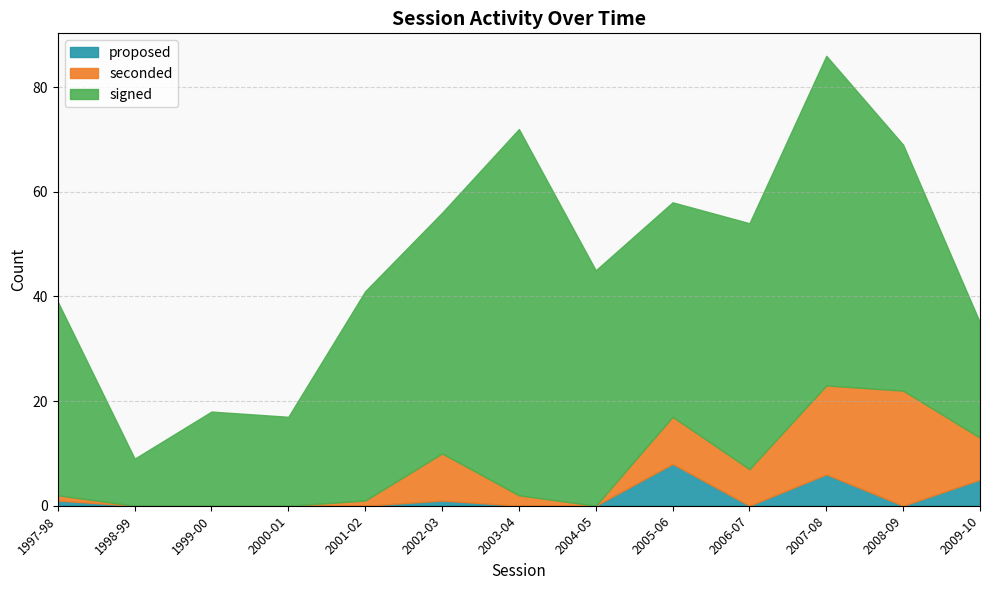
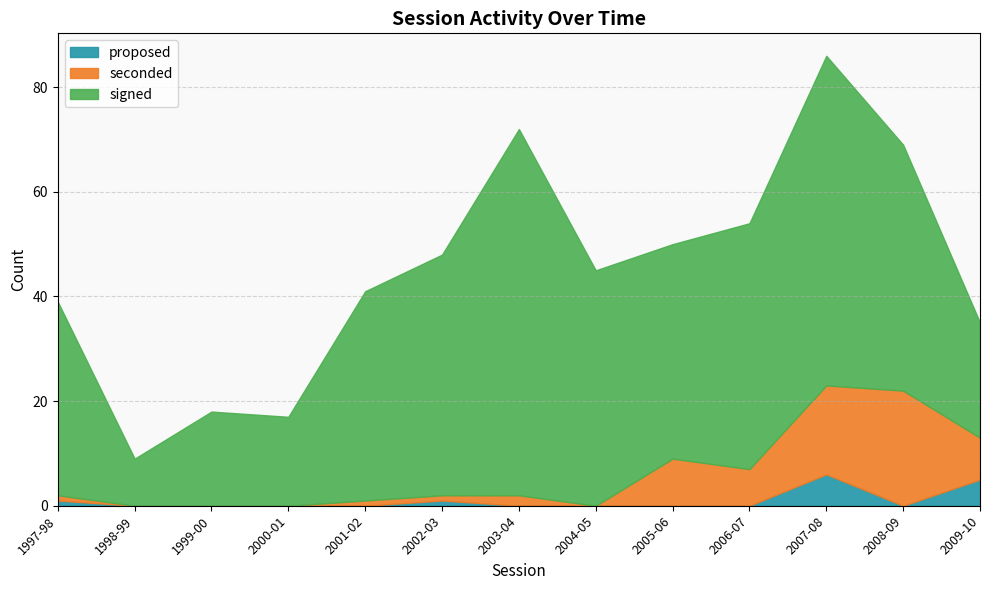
  {
    "proposed": {
      "1997-98": 1,
      "2001-02": 0,
      "2002-03": 1,
      "2003-04": 0,
-     "2005-06": 8,
+     "2005-06": 0,
      "2006-07": 0,
      "2007-08": 6,
      "2008-09": 0,
      "2009-10": 5
    },
    "seconded": {
      "1997-98": 1,
      "2001-02": 1,
-     "2002-03": 9,
+     "2002-03": 1,
      "2003-04": 2,
      "2005-06": 9,
      "2006-07": 7,
      "2007-08": 17,
      "2008-09": 22,
      "2009-10": 8
    },
    "signed": {
      "1997-98": 37,
      "1998-99": 9,
      "1999-00": 18,
      "2000-01": 17,
      "2001-02": 40,
      "2002-03": 46,
      "2003-04": 70,
      "2004-05": 45,
      "2005-06": 41,
      "2006-07": 47,
      "2007-08": 63,
      "2008-09": 47,
      "2009-10": 22
    }
  }
